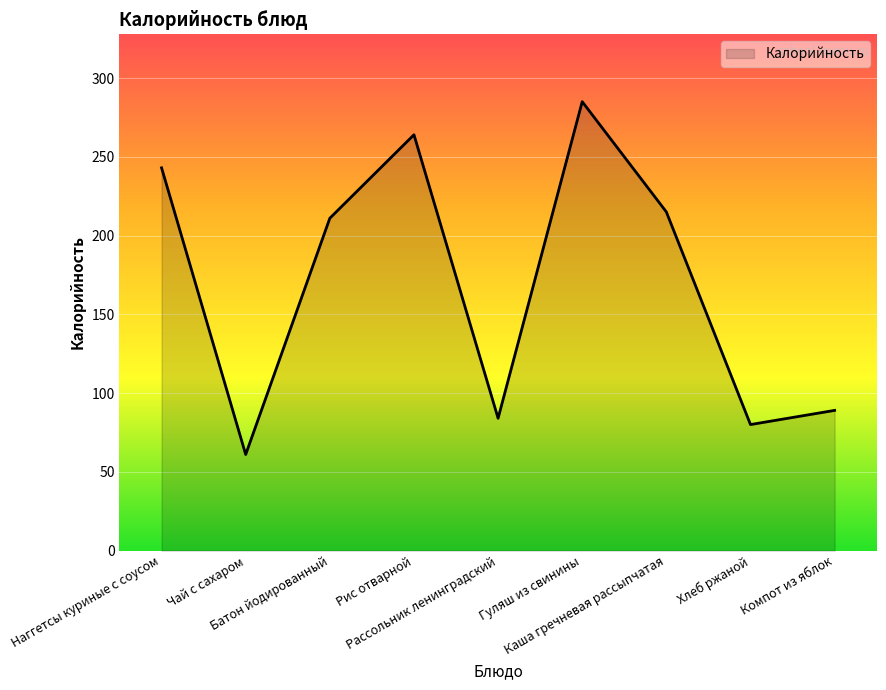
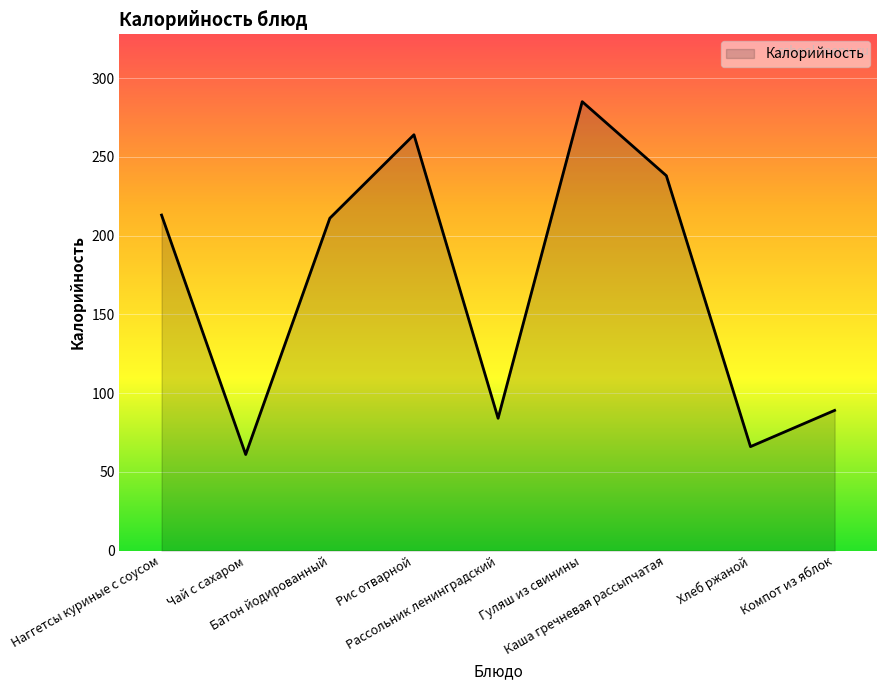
  {
-   "Наггетсы куриные с соусом": 243,
+   "Наггетсы куриные с соусом": 213,
    "Чай с сахаром": 61,
    "Батон йодированный": 211,
    "Рис отварной": 264,
    "Рассольник ленинградский": 84,
    "Гуляш из свинины": 285,
-   "Каша гречневая рассыпчатая": 215,
-   "Хлеб ржаной": 80,
+   "Каша гречневая рассыпчатая": 238,
+   "Хлеб ржаной": 66,
    "Компот из яблок": 89
  }
